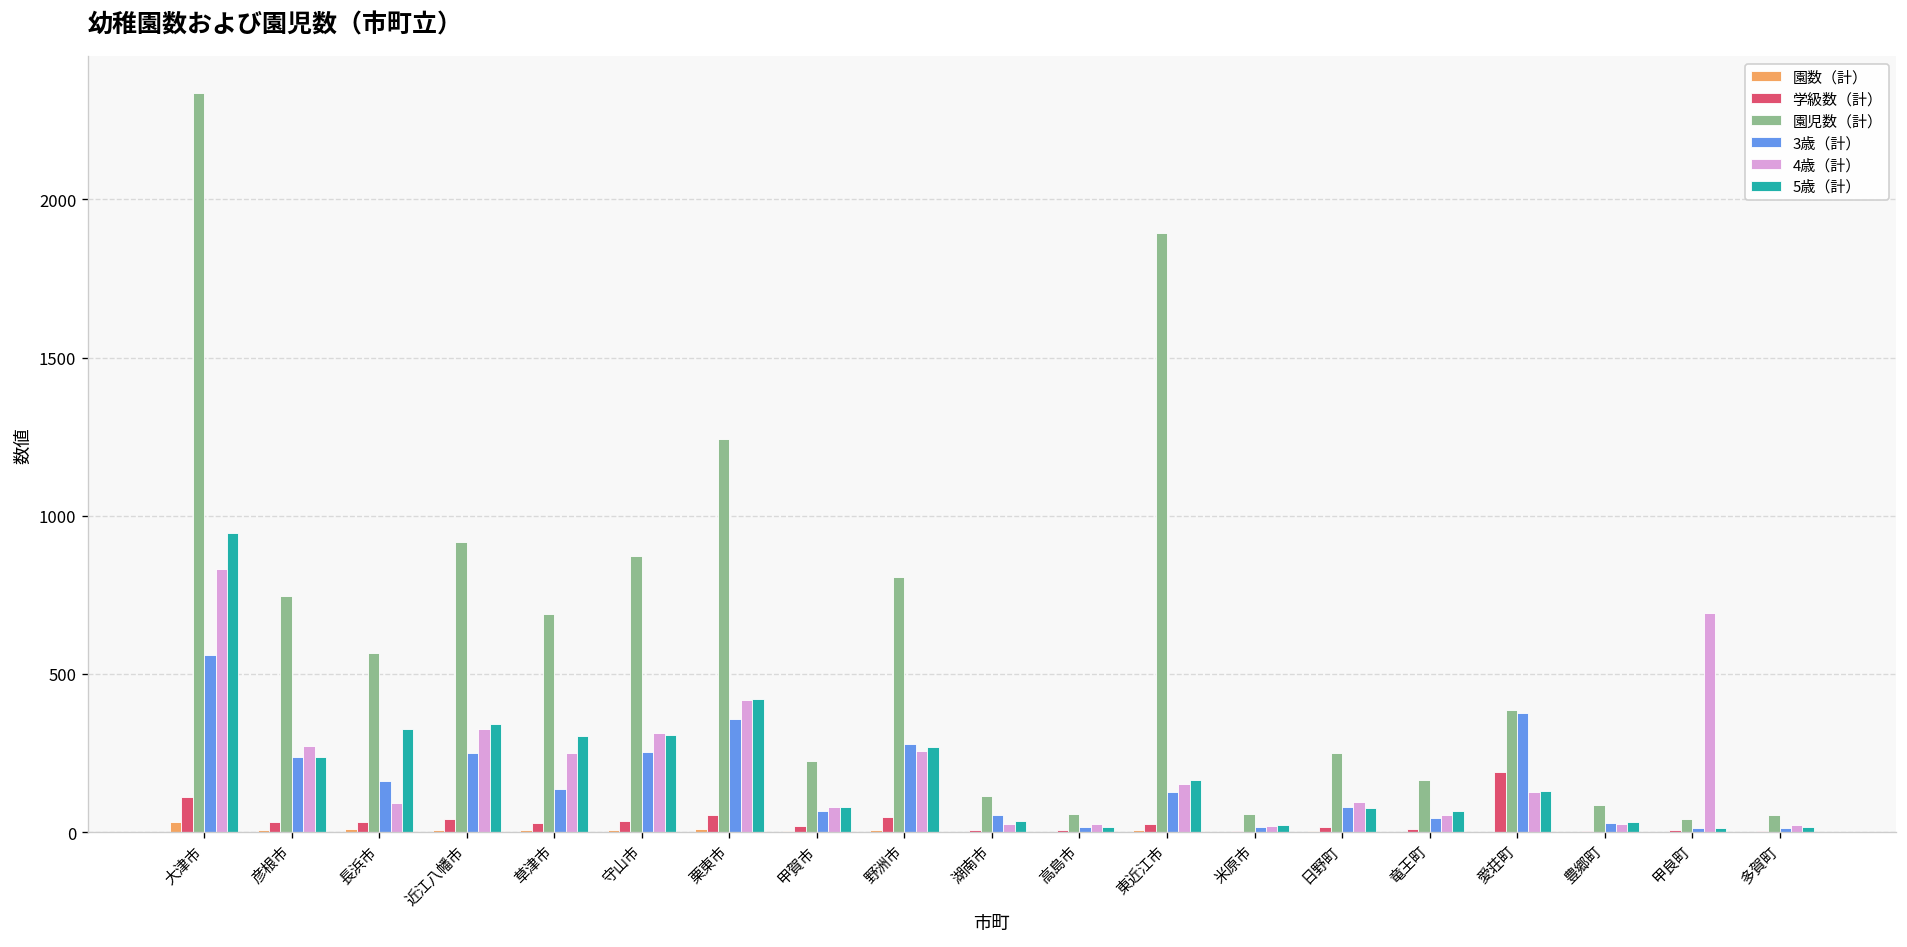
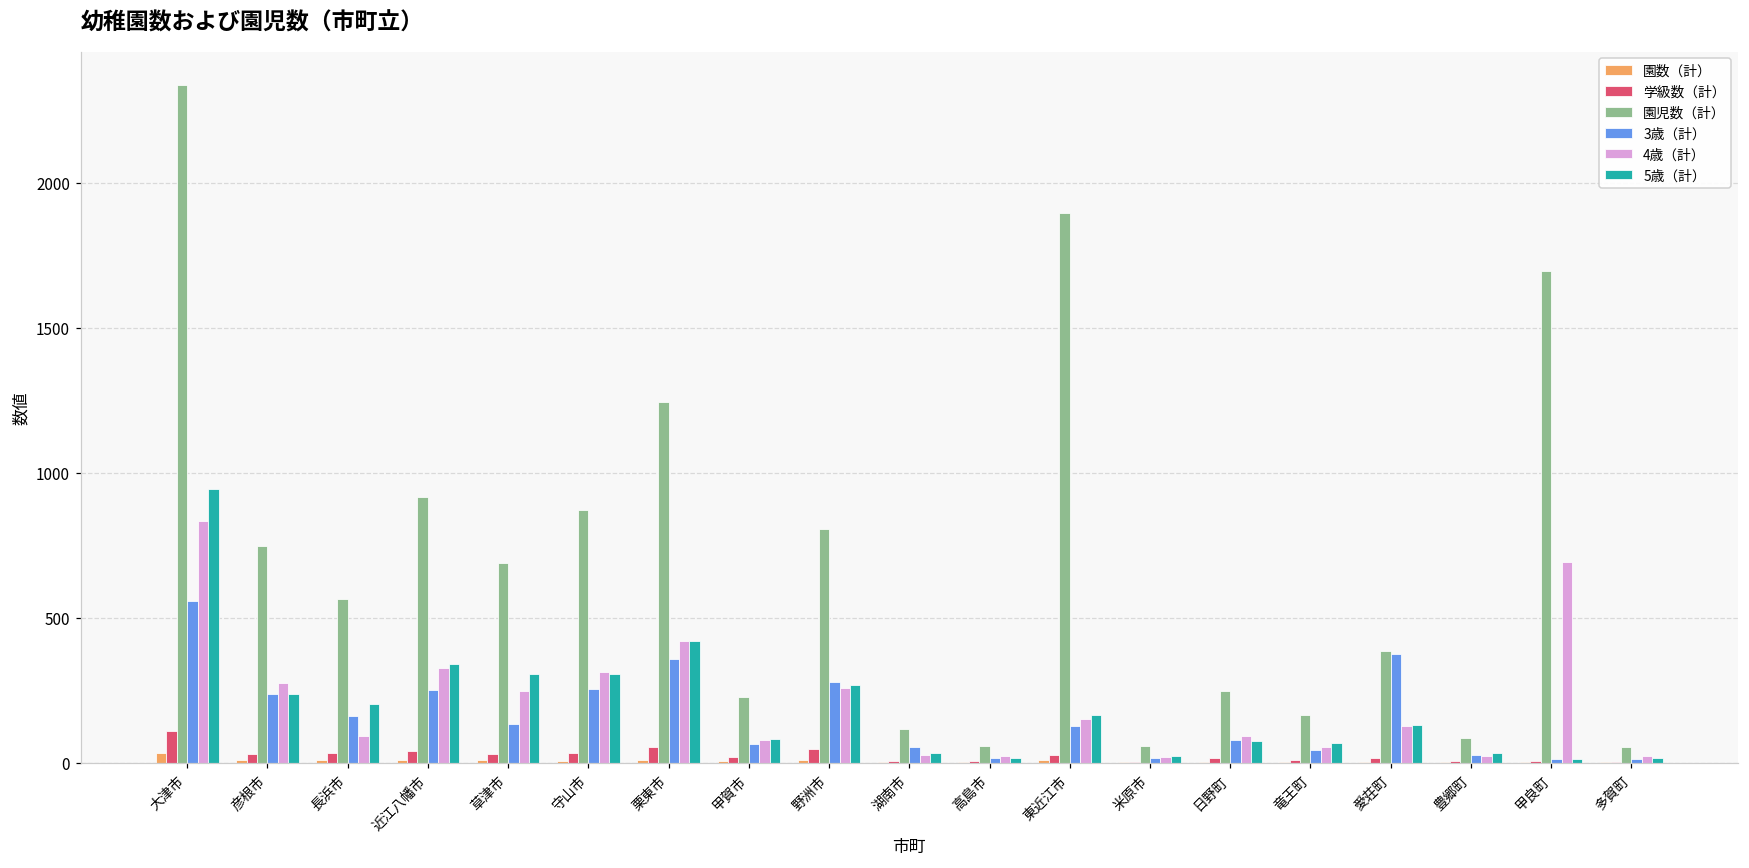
  {
    "園数（計）": {
      "大津市": 30
    },
    "学級数（計）": {
      "大津市": 110,
      "彦根市": 30,
      "長浜市": 30,
      "近江八幡市": 40,
      "草津市": 30,
      "守山市": 40,
      "栗東市": 50,
      "甲賀市": 20,
      "野洲市": 50,
      "東近江市": 30,
      "日野町": 20,
-     "愛荘町": 190
+     "愛荘町": 20
    },
    "園児数（計）": {
      "大津市": 2340,
      "彦根市": 750,
      "長浜市": 570,
      "近江八幡市": 920,
      "草津市": 690,
      "守山市": 870,
      "栗東市": 1240,
      "甲賀市": 230,
      "野洲市": 810,
      "湖南市": 120,
      "高島市": 60,
      "東近江市": 1900,
      "米原市": 60,
      "日野町": 250,
      "竜王町": 170,
      "愛荘町": 390,
      "豊郷町": 90,
-     "甲良町": 40,
+     "甲良町": 1700,
      "多賀町": 50
    },
    "3歳（計）": {
      "大津市": 560,
      "彦根市": 240,
      "長浜市": 160,
      "近江八幡市": 250,
      "草津市": 140,
      "守山市": 250,
      "栗東市": 360,
      "甲賀市": 70,
      "野洲市": 280,
      "湖南市": 50,
      "高島市": 20,
      "東近江市": 130,
      "米原市": 20,
      "日野町": 80,
      "竜王町": 50,
      "愛荘町": 380,
      "豊郷町": 30,
      "甲良町": 10,
      "多賀町": 10
    },
    "4歳（計）": {
      "大津市": 830,
      "彦根市": 270,
      "長浜市": 90,
      "近江八幡市": 330,
      "草津市": 250,
      "守山市": 310,
      "栗東市": 420,
      "甲賀市": 80,
      "野洲市": 260,
      "湖南市": 30,
      "高島市": 30,
      "東近江市": 150,
      "米原市": 20,
      "日野町": 90,
      "竜王町": 50,
      "愛荘町": 130,
      "豊郷町": 30,
      "甲良町": 690,
      "多賀町": 20
    },
    "5歳（計）": {
      "大津市": 940,
      "彦根市": 240,
-     "長浜市": 330,
+     "長浜市": 200,
      "近江八幡市": 340,
      "草津市": 310,
      "守山市": 310,
      "栗東市": 420,
      "甲賀市": 80,
      "野洲市": 270,
      "湖南市": 40,
      "高島市": 20,
      "東近江市": 170,
      "米原市": 20,
      "日野町": 80,
      "竜王町": 70,
      "愛荘町": 130,
      "豊郷町": 30,
      "甲良町": 10,
      "多賀町": 20
    }
  }
